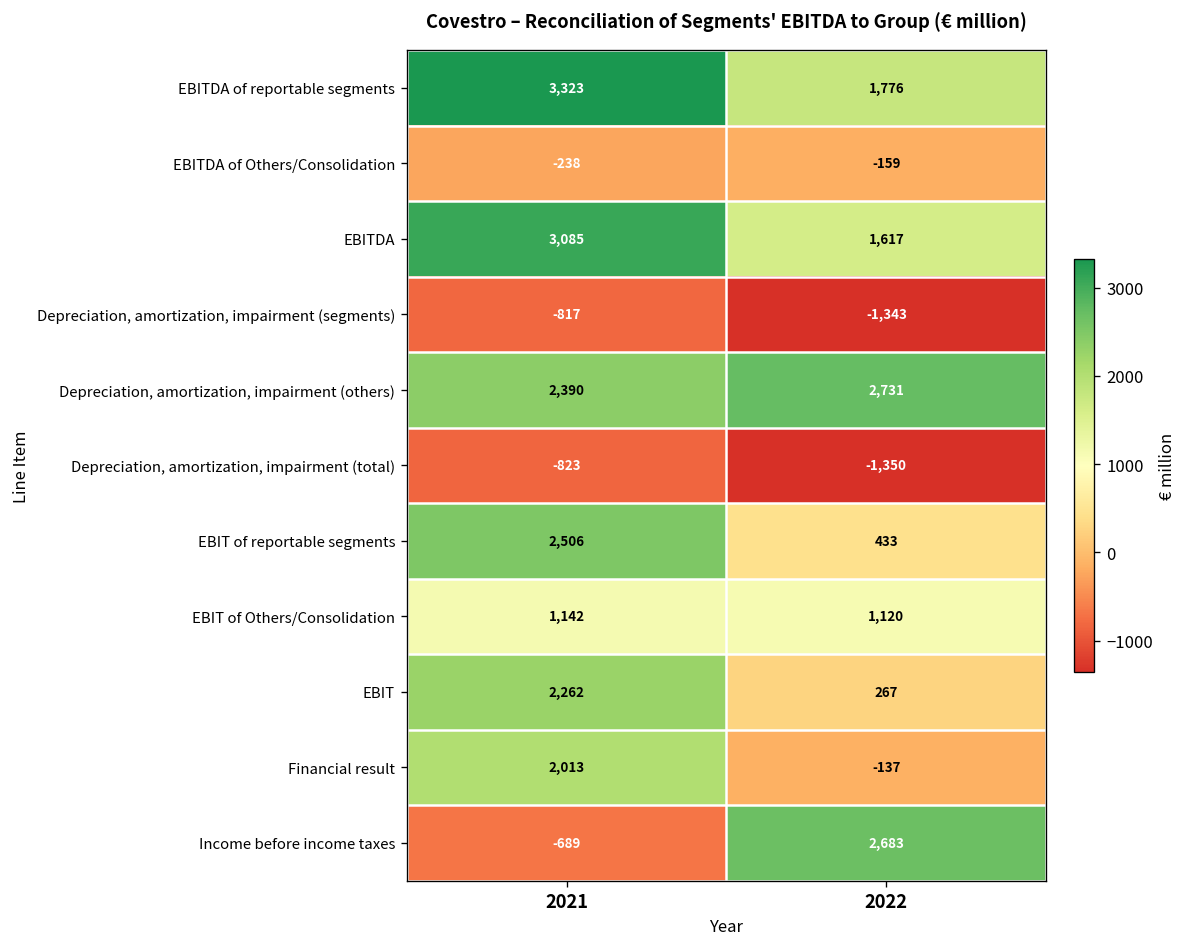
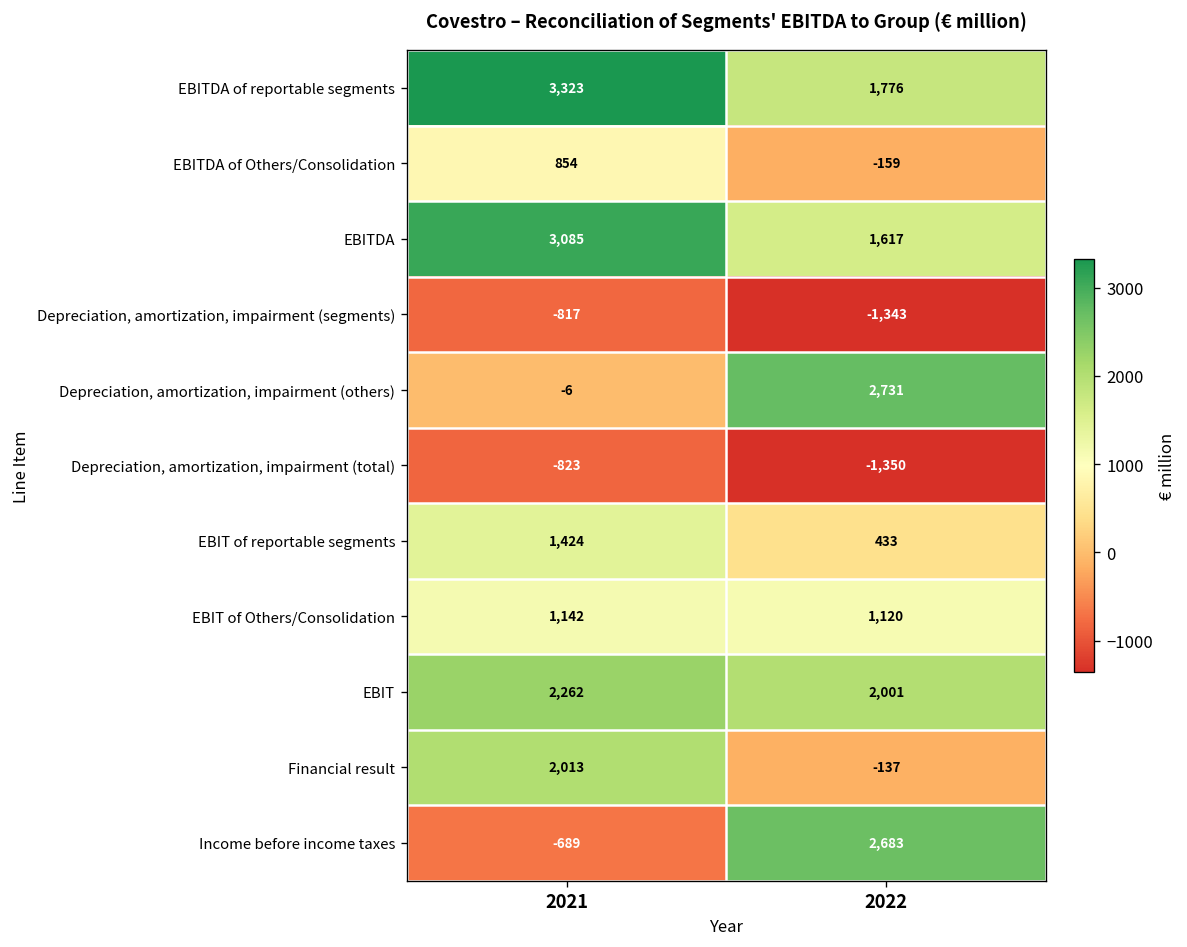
  {
    "EBITDA of reportable segments": {
      "2021": "3,323",
      "2022": "1,776"
    },
    "EBITDA of Others/Consolidation": {
-     "2021": "-238",
+     "2021": "854",
      "2022": "-159"
    },
    "EBITDA": {
      "2021": "3,085",
      "2022": "1,617"
    },
    "Depreciation, amortization, impairment (segments)": {
      "2021": "-817",
      "2022": "-1,343"
    },
    "Depreciation, amortization, impairment (others)": {
-     "2021": "2,390",
+     "2021": "-6",
      "2022": "2,731"
    },
    "Depreciation, amortization, impairment (total)": {
      "2021": "-823",
      "2022": "-1,350"
    },
    "EBIT of reportable segments": {
-     "2021": "2,506",
+     "2021": "1,424",
      "2022": "433"
    },
    "EBIT of Others/Consolidation": {
      "2021": "1,142",
      "2022": "1,120"
    },
    "EBIT": {
      "2021": "2,262",
-     "2022": "267"
+     "2022": "2,001"
    },
    "Financial result": {
      "2021": "2,013",
      "2022": "-137"
    },
    "Income before income taxes": {
      "2021": "-689",
      "2022": "2,683"
    }
  }
